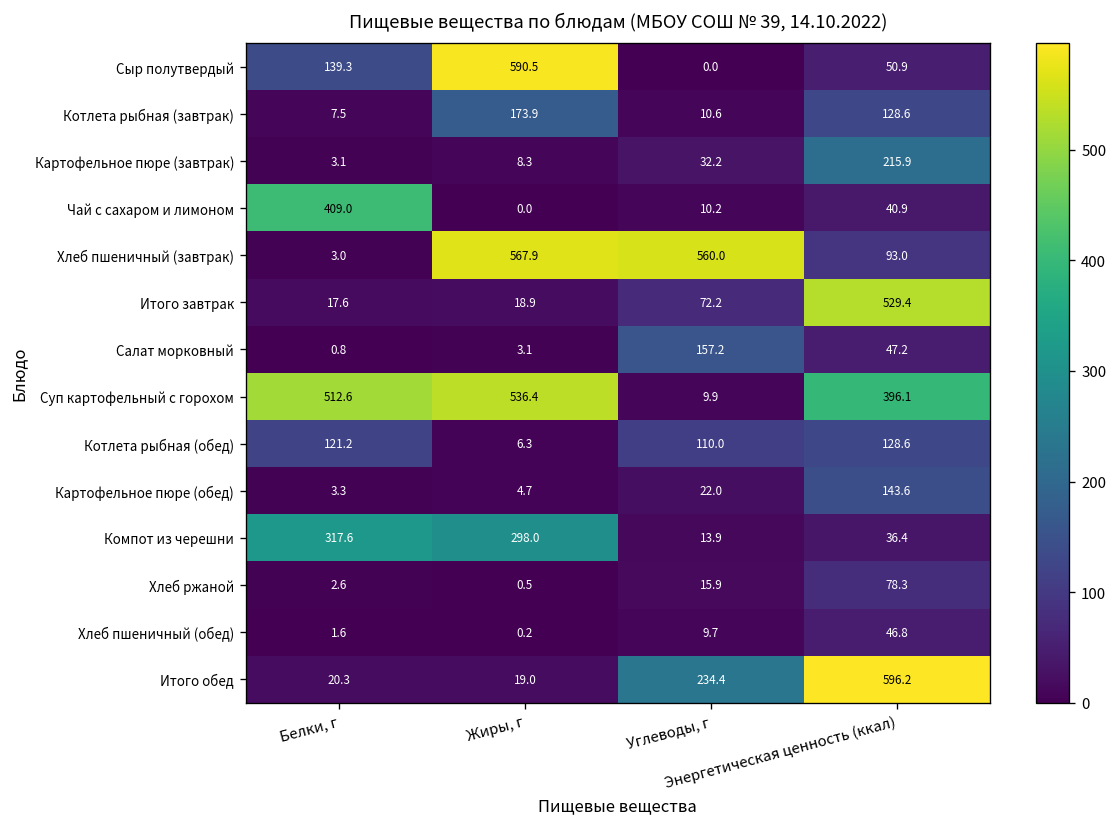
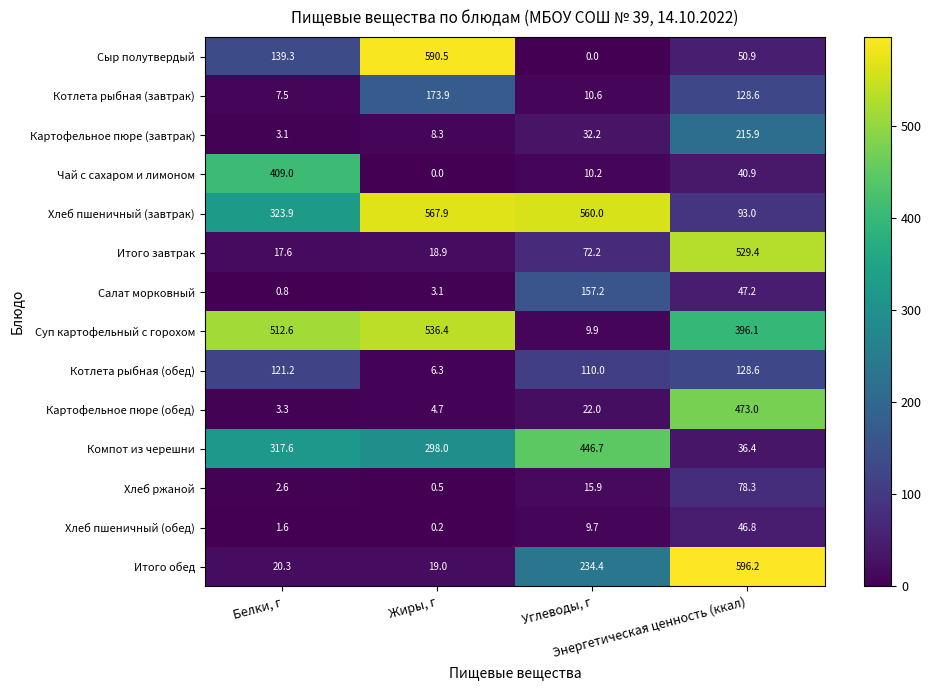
  {
    "Сыр полутвердый": {
      "Белки, г": 139.3,
      "Жиры, г": 590.5,
      "Углеводы, г": 0.0,
      "Энергетическая ценность (ккал)": 50.9
    },
    "Котлета рыбная (завтрак)": {
      "Белки, г": 7.5,
      "Жиры, г": 173.9,
      "Углеводы, г": 10.6,
      "Энергетическая ценность (ккал)": 128.6
    },
    "Картофельное пюре (завтрак)": {
      "Белки, г": 3.1,
      "Жиры, г": 8.3,
      "Углеводы, г": 32.2,
      "Энергетическая ценность (ккал)": 215.9
    },
    "Чай с сахаром и лимоном": {
      "Белки, г": 409.0,
      "Жиры, г": 0.0,
      "Углеводы, г": 10.2,
      "Энергетическая ценность (ккал)": 40.9
    },
    "Хлеб пшеничный (завтрак)": {
-     "Белки, г": 3.0,
+     "Белки, г": 323.9,
      "Жиры, г": 567.9,
      "Углеводы, г": 560.0,
      "Энергетическая ценность (ккал)": 93.0
    },
    "Итого завтрак": {
      "Белки, г": 17.6,
      "Жиры, г": 18.9,
      "Углеводы, г": 72.2,
      "Энергетическая ценность (ккал)": 529.4
    },
    "Салат морковный": {
      "Белки, г": 0.8,
      "Жиры, г": 3.1,
      "Углеводы, г": 157.2,
      "Энергетическая ценность (ккал)": 47.2
    },
    "Суп картофельный с горохом": {
      "Белки, г": 512.6,
      "Жиры, г": 536.4,
      "Углеводы, г": 9.9,
      "Энергетическая ценность (ккал)": 396.1
    },
    "Котлета рыбная (обед)": {
      "Белки, г": 121.2,
      "Жиры, г": 6.3,
      "Углеводы, г": 110.0,
      "Энергетическая ценность (ккал)": 128.6
    },
    "Картофельное пюре (обед)": {
      "Белки, г": 3.3,
      "Жиры, г": 4.7,
      "Углеводы, г": 22.0,
-     "Энергетическая ценность (ккал)": 143.6
+     "Энергетическая ценность (ккал)": 473.0
    },
    "Компот из черешни": {
      "Белки, г": 317.6,
      "Жиры, г": 298.0,
-     "Углеводы, г": 13.9,
+     "Углеводы, г": 446.7,
      "Энергетическая ценность (ккал)": 36.4
    },
    "Хлеб ржаной": {
      "Белки, г": 2.6,
      "Жиры, г": 0.5,
      "Углеводы, г": 15.9,
      "Энергетическая ценность (ккал)": 78.3
    },
    "Хлеб пшеничный (обед)": {
      "Белки, г": 1.6,
      "Жиры, г": 0.2,
      "Углеводы, г": 9.7,
      "Энергетическая ценность (ккал)": 46.8
    },
    "Итого обед": {
      "Белки, г": 20.3,
      "Жиры, г": 19.0,
      "Углеводы, г": 234.4,
      "Энергетическая ценность (ккал)": 596.2
    }
  }
